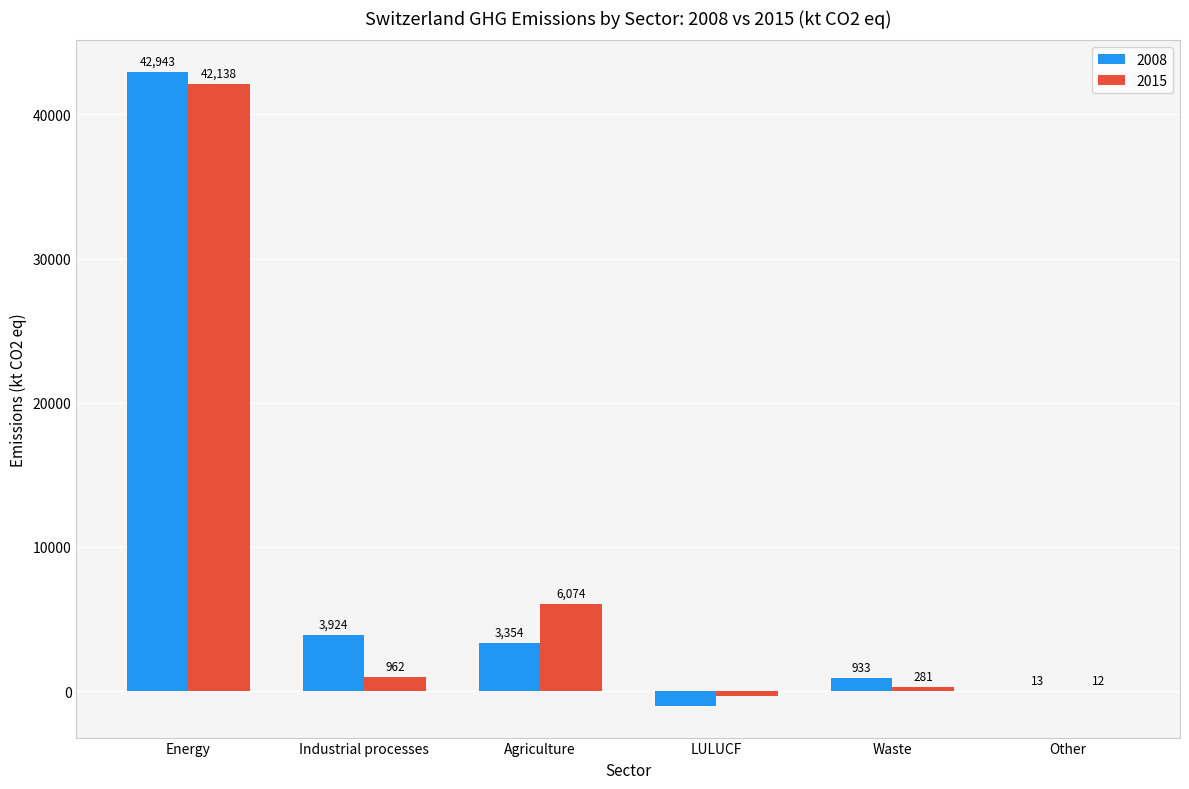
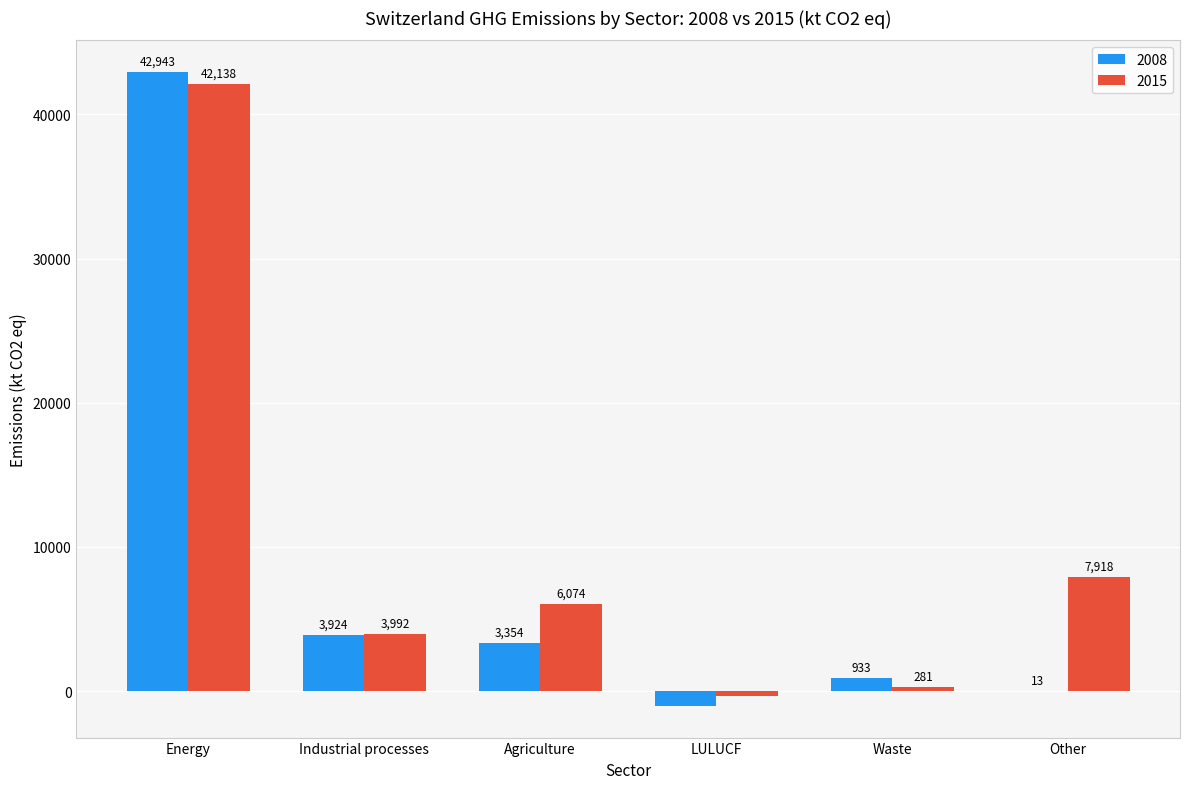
  {
    "2008": {
      "Energy": "42,943",
      "Industrial processes": "3,924",
      "Agriculture": "3,354",
      "Waste": "933",
      "Other": "13"
    },
    "2015": {
      "Energy": "42,138",
-     "Industrial processes": "962",
+     "Industrial processes": "3,992",
      "Agriculture": "6,074",
      "Waste": "281",
-     "Other": "12"
+     "Other": "7,918"
    }
  }
